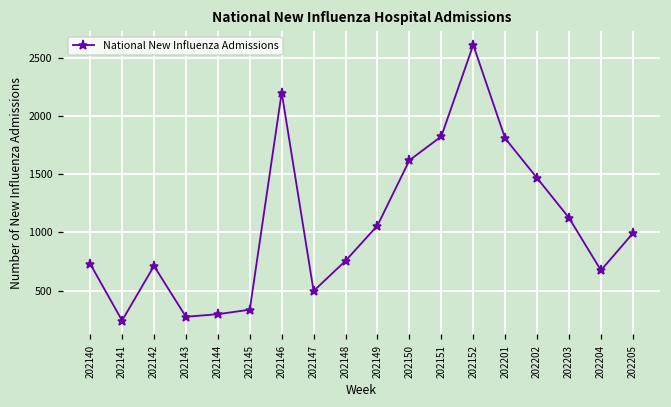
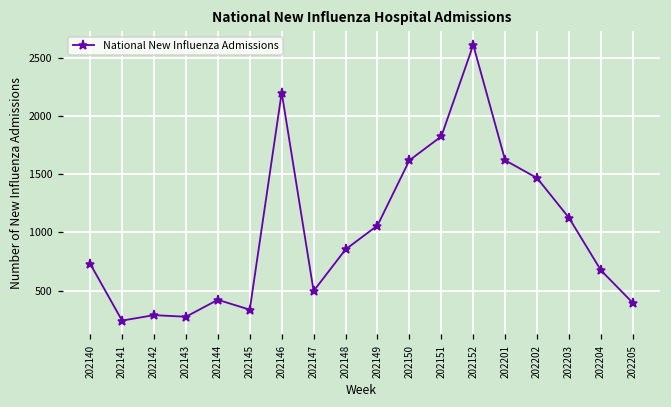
  {
    "202140": 730,
    "202141": 240,
-   "202142": 710,
+   "202142": 290,
    "202143": 270,
-   "202144": 300,
+   "202144": 420,
    "202145": 340,
    "202146": 2210,
    "202147": 500,
-   "202148": 760,
+   "202148": 850,
    "202149": 1060,
    "202150": 1620,
    "202151": 1830,
    "202152": 2620,
-   "202201": 1810,
+   "202201": 1620,
    "202202": 1470,
    "202203": 1130,
    "202204": 670,
-   "202205": 990
+   "202205": 390
  }
